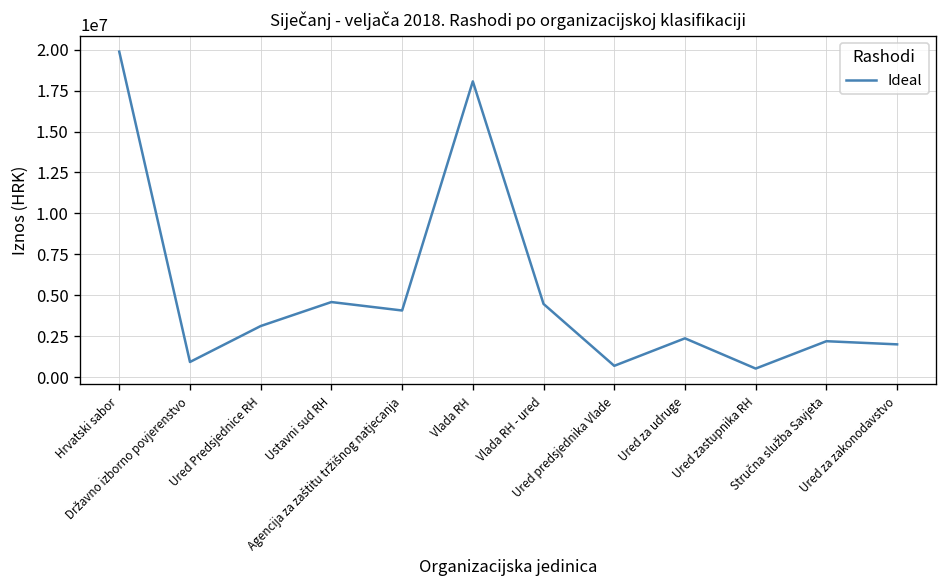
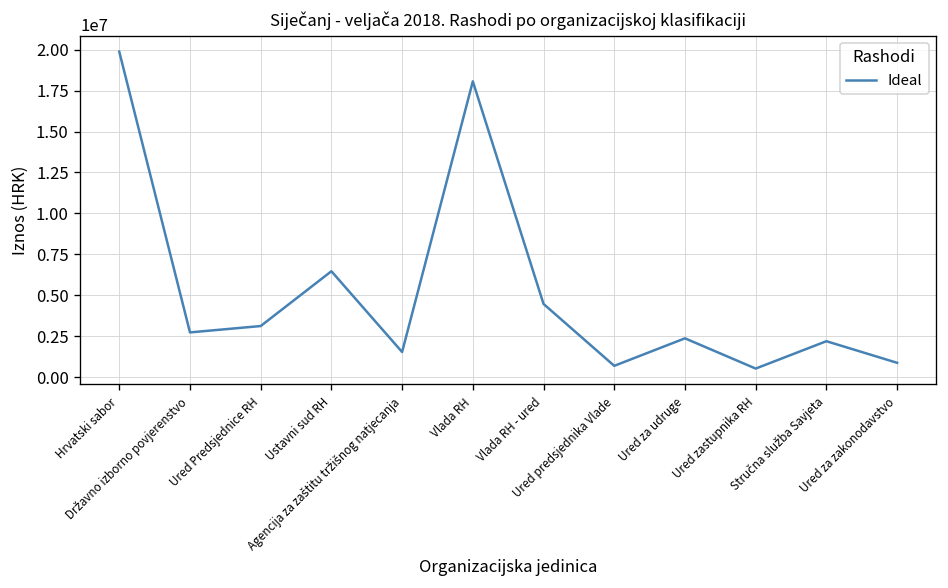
  {
    "Hrvatski sabor": 19900000,
-   "Državno izborno povjerenstvo": 900000,
+   "Državno izborno povjerenstvo": 2700000,
    "Ured Predsjednice RH": 3100000,
-   "Ustavni sud RH": 4600000,
-   "Agencija za zaštitu tržišnog natjecanja": 4100000,
+   "Ustavni sud RH": 6500000,
+   "Agencija za zaštitu tržišnog natjecanja": 1500000,
    "Vlada RH": 18100000,
    "Vlada RH - ured": 4500000,
    "Ured predsjednika Vlade": 700000,
    "Ured za udruge": 2400000,
    "Ured zastupnika RH": 500000,
    "Stručna služba Savjeta": 2200000,
-   "Ured za zakonodavstvo": 2000000
+   "Ured za zakonodavstvo": 900000
  }
